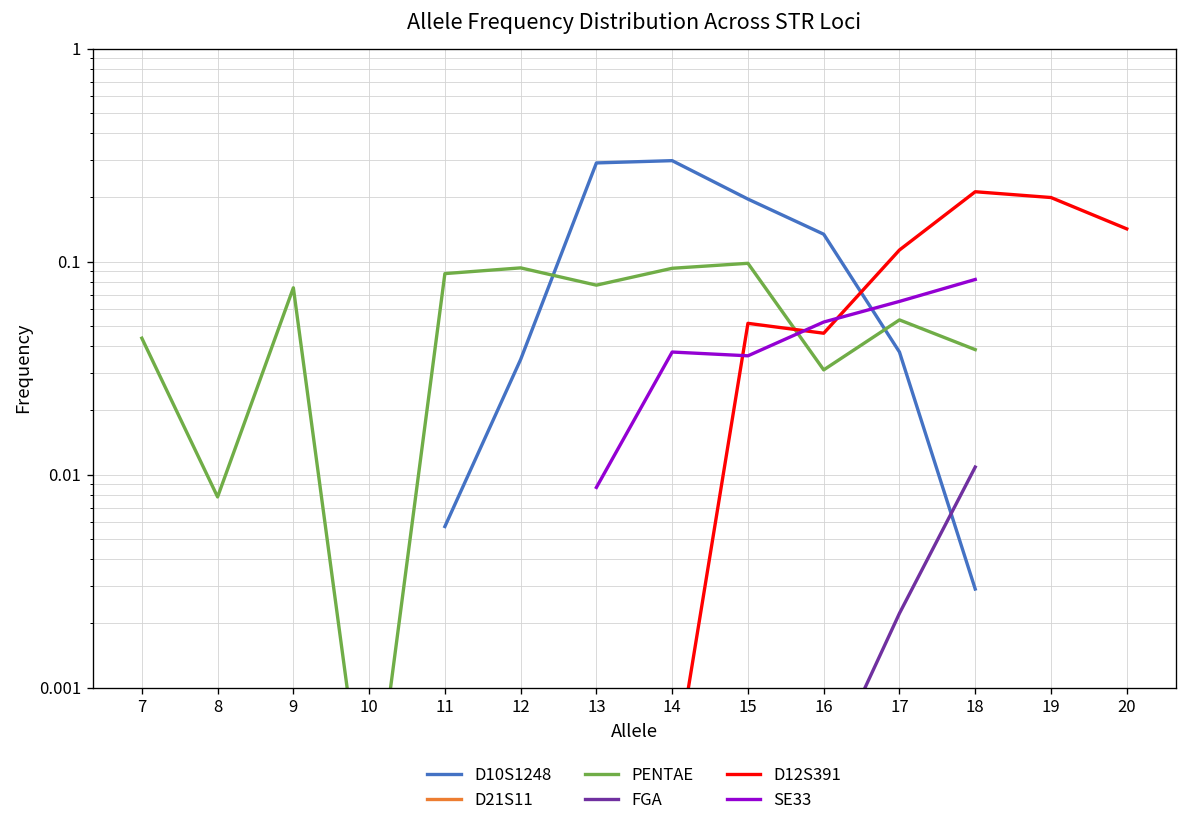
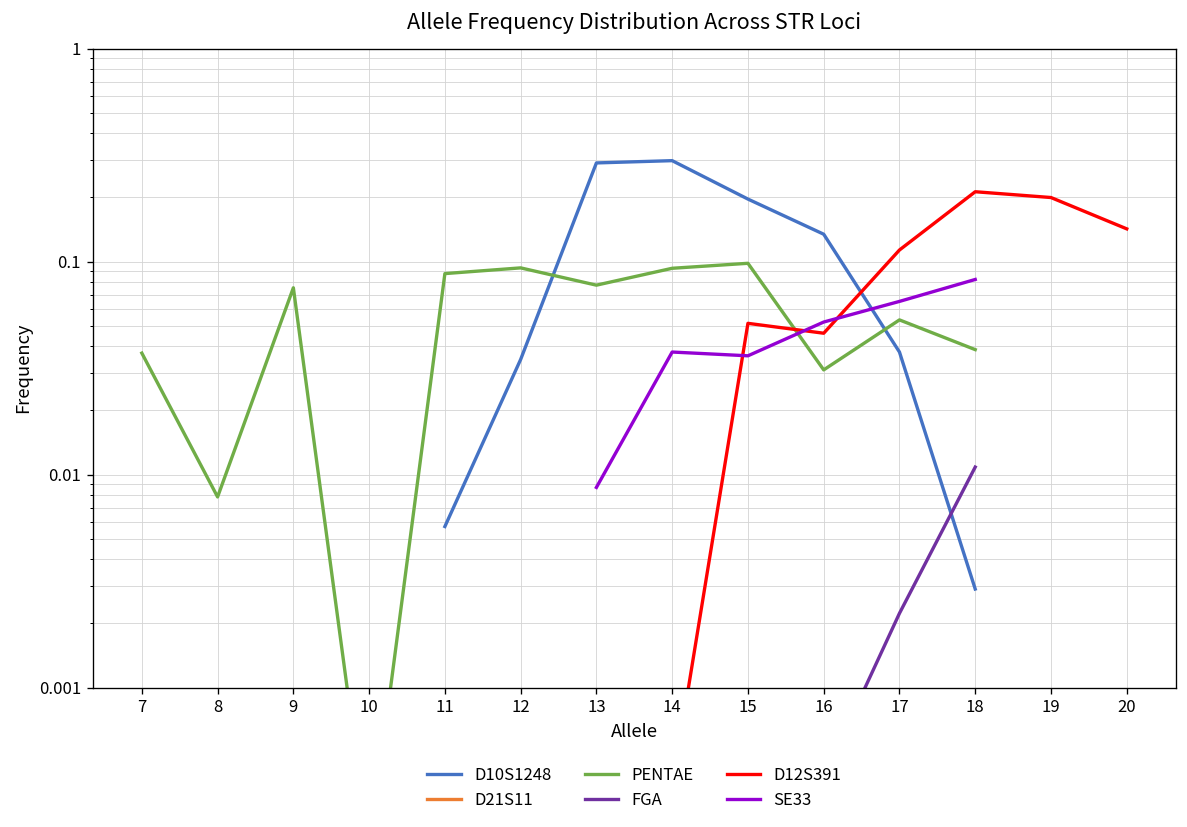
  {
    "D10S1248": {
      "11": 0.0057,
      "12": 0.035,
      "13": 0.29,
      "14": 0.30,
      "15": 0.20,
      "16": 0.13,
      "17": 0.038,
      "18": 0.0029
    },
    "PENTAE": {
-     "7": 0.044,
+     "7": 0.037,
      "8": 0.008,
      "9": 0.075,
      "11": 0.09,
      "12": 0.09,
      "13": 0.08,
      "14": 0.09,
      "15": 0.10,
      "16": 0.031,
      "17": 0.053,
      "18": 0.039
    },
    "FGA": {
      "17": 0.0022,
      "18": 0.011
    },
    "D12S391": {
      "15": 0.051,
      "16": 0.046,
      "17": 0.11,
      "18": 0.21,
      "19": 0.20,
      "20": 0.14
    },
    "SE33": {
      "13": 0.009,
      "14": 0.038,
      "15": 0.036,
      "16": 0.052,
      "17": 0.065,
      "18": 0.08
    }
  }
